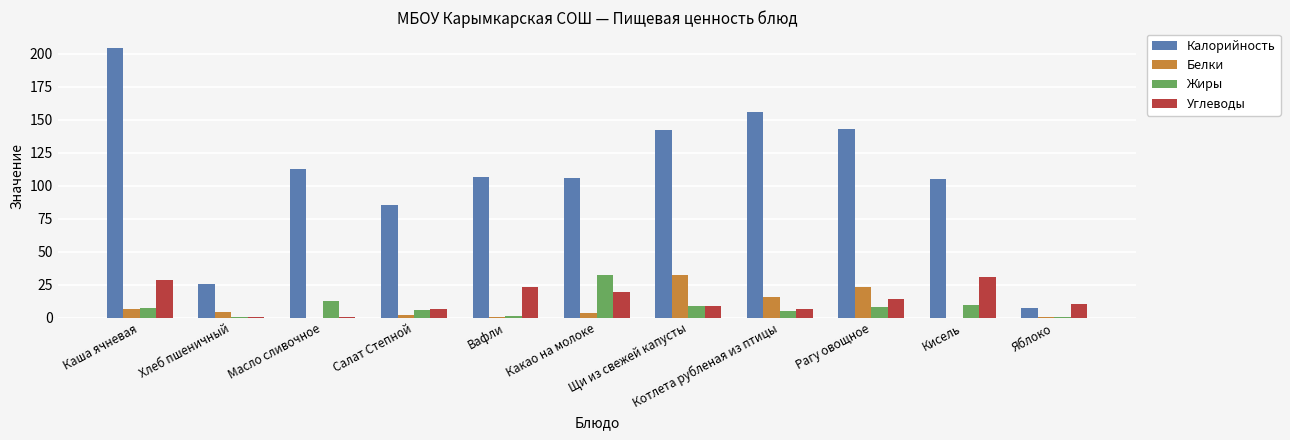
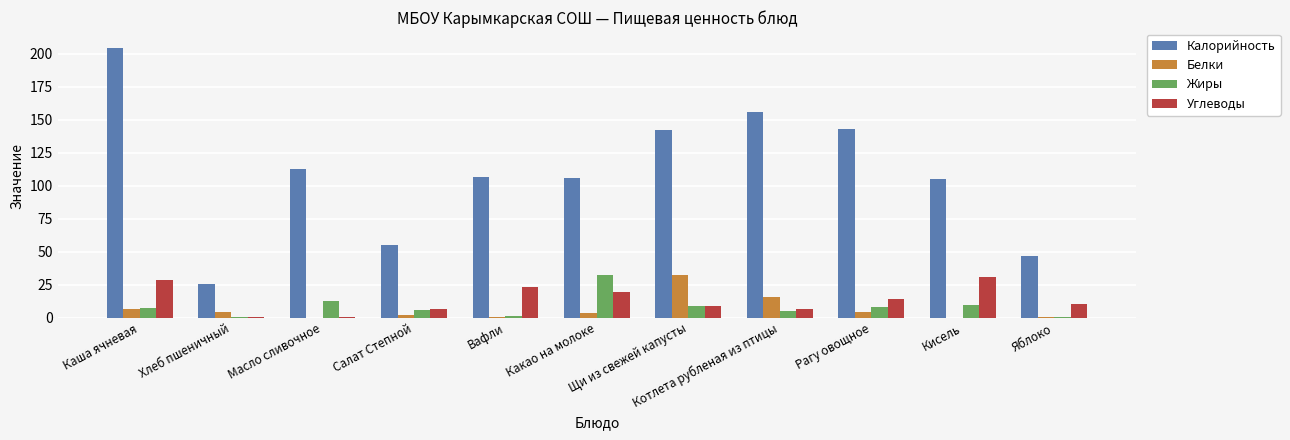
  {
    "Калорийность": {
      "Каша ячневая": 204,
      "Хлеб пшеничный": 25,
      "Масло сливочное": 113,
-     "Салат Степной": 85,
+     "Салат Степной": 55,
      "Вафли": 106,
      "Какао на молоке": 105,
      "Щи из свежей капусты": 142,
      "Котлета рубленая из птицы": 156,
      "Рагу овощное": 143,
      "Кисель": 105,
-     "Яблоко": 7
+     "Яблоко": 47
    },
    "Белки": {
      "Каша ячневая": 7,
      "Хлеб пшеничный": 4,
      "Масло сливочное": 0,
      "Какао на молоке": 4,
      "Щи из свежей капусты": 32,
      "Котлета рубленая из птицы": 16,
-     "Рагу овощное": 23
+     "Рагу овощное": 4
    },
    "Жиры": {
      "Каша ячневая": 8,
      "Масло сливочное": 12,
      "Салат Степной": 6,
      "Какао на молоке": 32,
      "Щи из свежей капусты": 9,
      "Котлета рубленая из птицы": 5,
      "Рагу овощное": 8,
      "Кисель": 9
    },
    "Углеводы": {
      "Каша ячневая": 28,
      "Салат Степной": 6,
      "Вафли": 23,
      "Какао на молоке": 20,
      "Щи из свежей капусты": 9,
      "Котлета рубленая из птицы": 7,
      "Рагу овощное": 14,
      "Кисель": 31,
      "Яблоко": 10
    }
  }
